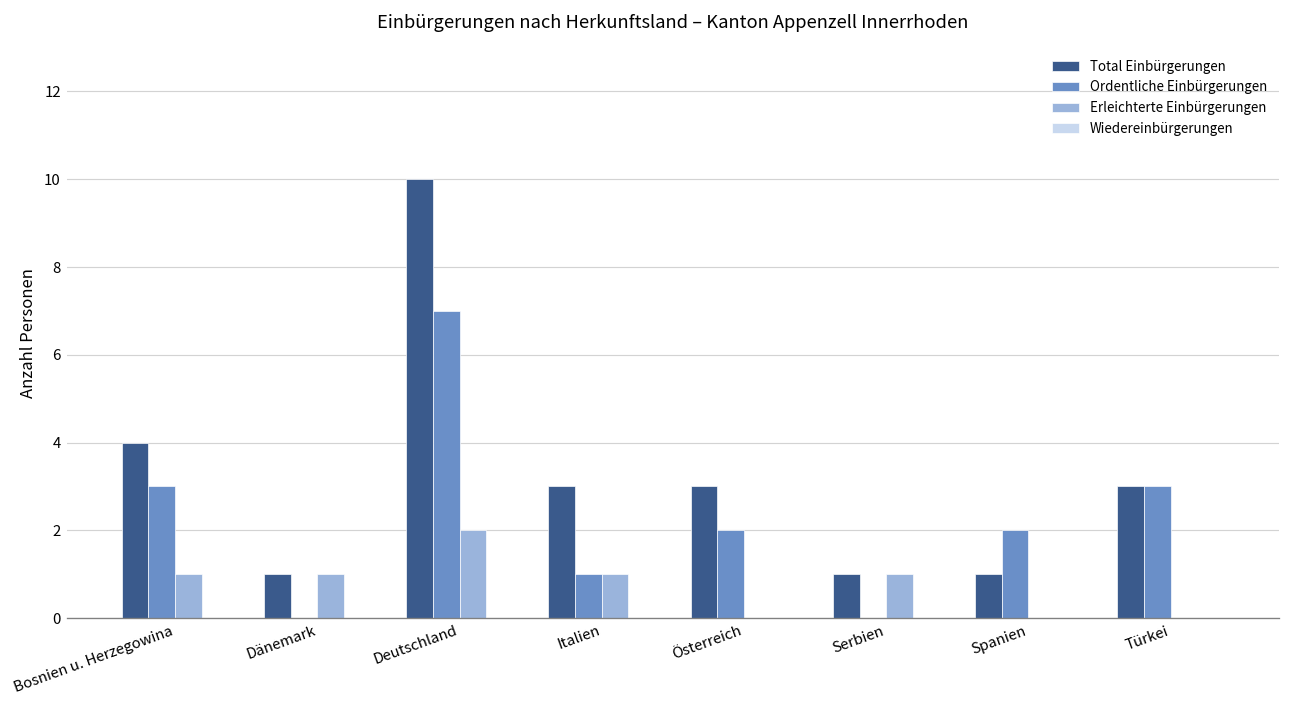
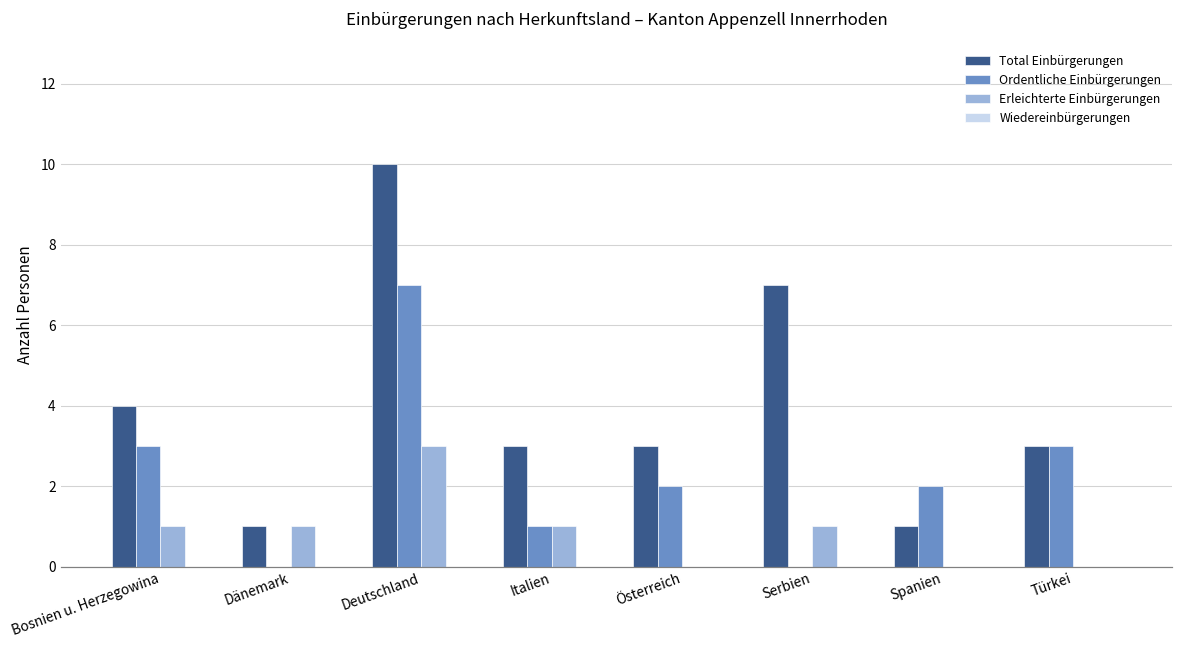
  {
    "Total Einbürgerungen": {
      "Bosnien u. Herzegowina": 4,
      "Dänemark": 1,
      "Deutschland": 10,
      "Italien": 3,
      "Österreich": 3,
-     "Serbien": 1,
+     "Serbien": 7,
      "Spanien": 1,
      "Türkei": 3
    },
    "Ordentliche Einbürgerungen": {
      "Bosnien u. Herzegowina": 3,
      "Dänemark": 0,
      "Deutschland": 7,
      "Italien": 1,
      "Österreich": 2,
      "Serbien": 0,
      "Spanien": 2,
      "Türkei": 3
    },
    "Erleichterte Einbürgerungen": {
      "Bosnien u. Herzegowina": 1,
      "Dänemark": 1,
-     "Deutschland": 2,
+     "Deutschland": 3,
      "Italien": 1,
      "Österreich": 0,
      "Serbien": 1,
      "Spanien": 0,
      "Türkei": 0
    },
    "Wiedereinbürgerungen": {
      "Bosnien u. Herzegowina": 0,
      "Dänemark": 0,
      "Deutschland": 0,
      "Italien": 0,
      "Österreich": 0,
      "Serbien": 0,
      "Spanien": 0,
      "Türkei": 0
    }
  }
